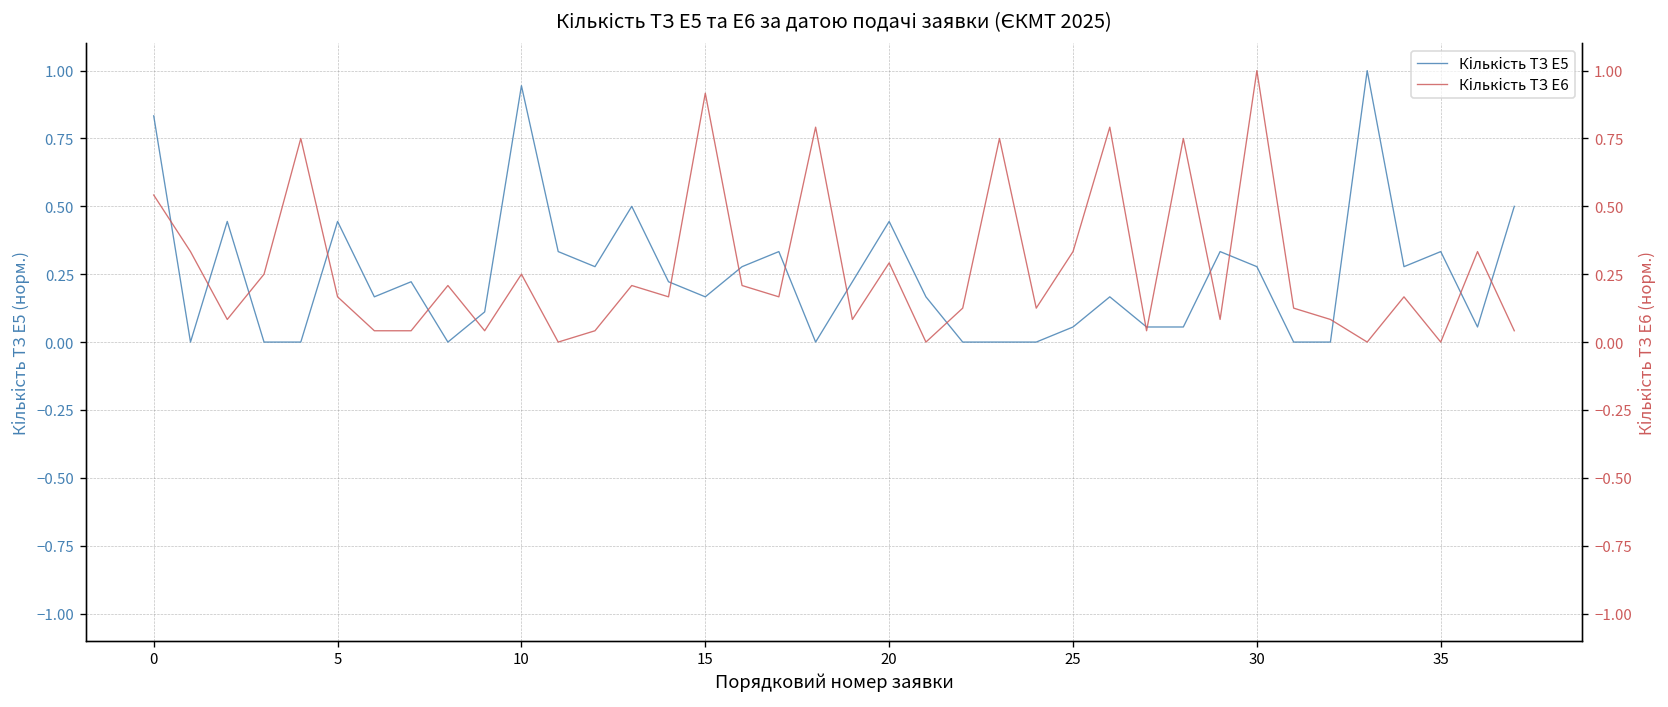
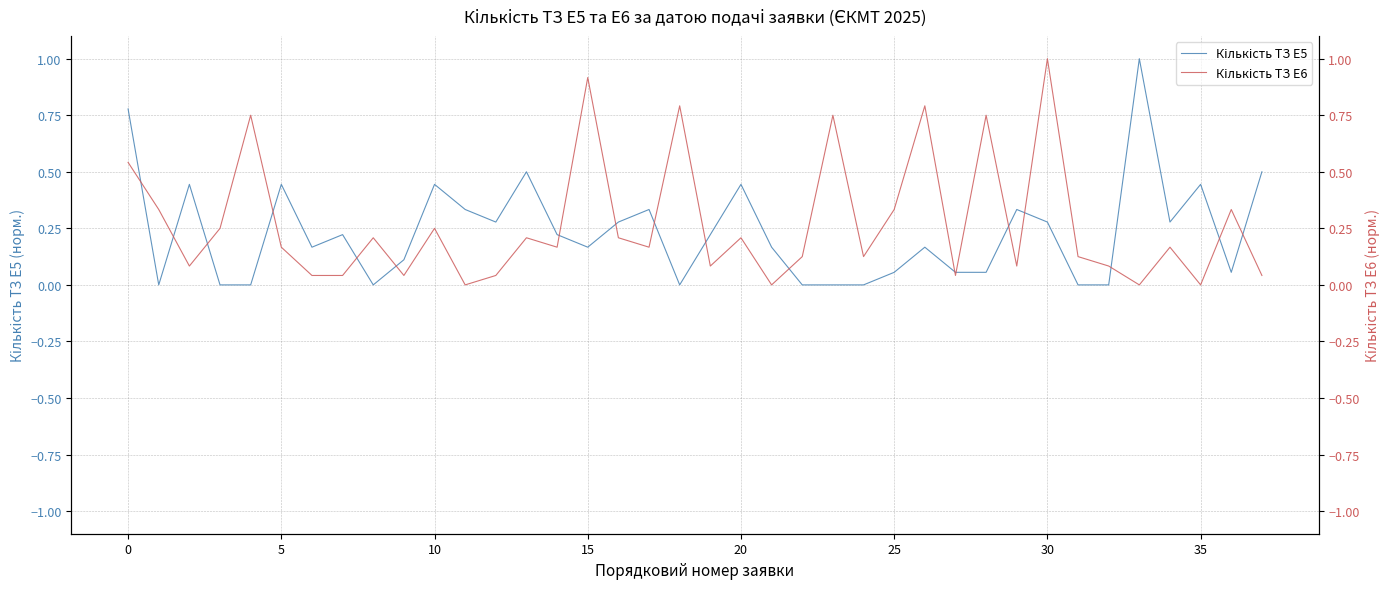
  {
    "Кількість ТЗ E5": {
-     "0": 0.83,
+     "0": 0.78,
      "5": 0.44,
-     "10": 0.94,
+     "10": 0.44,
      "15": 0.17,
      "20": 0.44,
      "25": 0.06,
      "30": 0.28,
-     "35": 0.33
+     "35": 0.44
    },
    "Кількість ТЗ E6": {
      "0": 0.54,
      "5": 0.17,
      "10": 0.25,
      "15": 0.92,
-     "20": 0.29,
+     "20": 0.21,
      "25": 0.33,
      "30": 1.00,
      "35": 0.00
    }
  }
